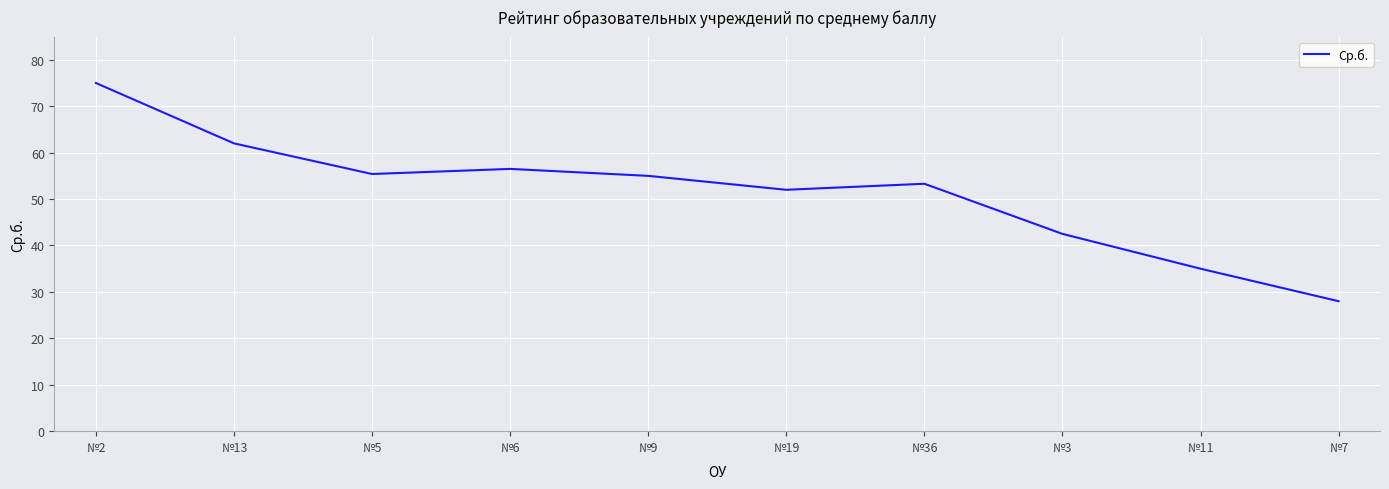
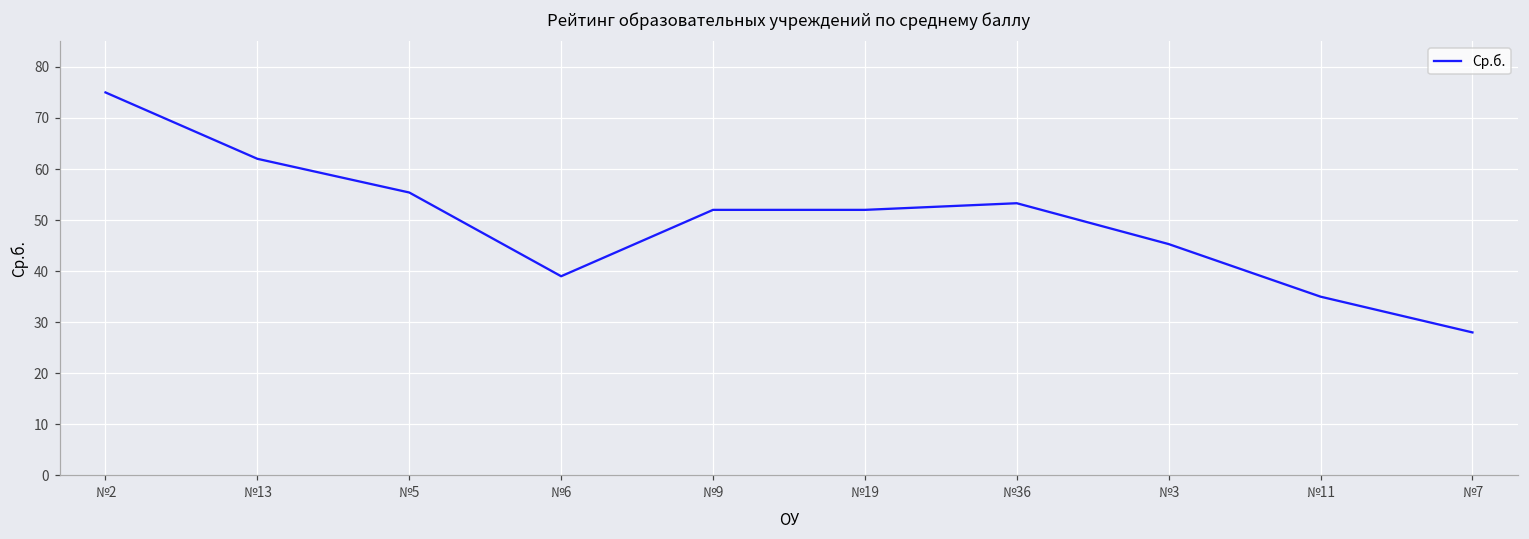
  {
    "№2": 75,
    "№13": 62,
    "№5": 55,
-   "№6": 57,
-   "№9": 55,
+   "№6": 39,
+   "№9": 52,
    "№19": 52,
    "№36": 53,
-   "№3": 43,
+   "№3": 45,
    "№11": 35,
    "№7": 28
  }
